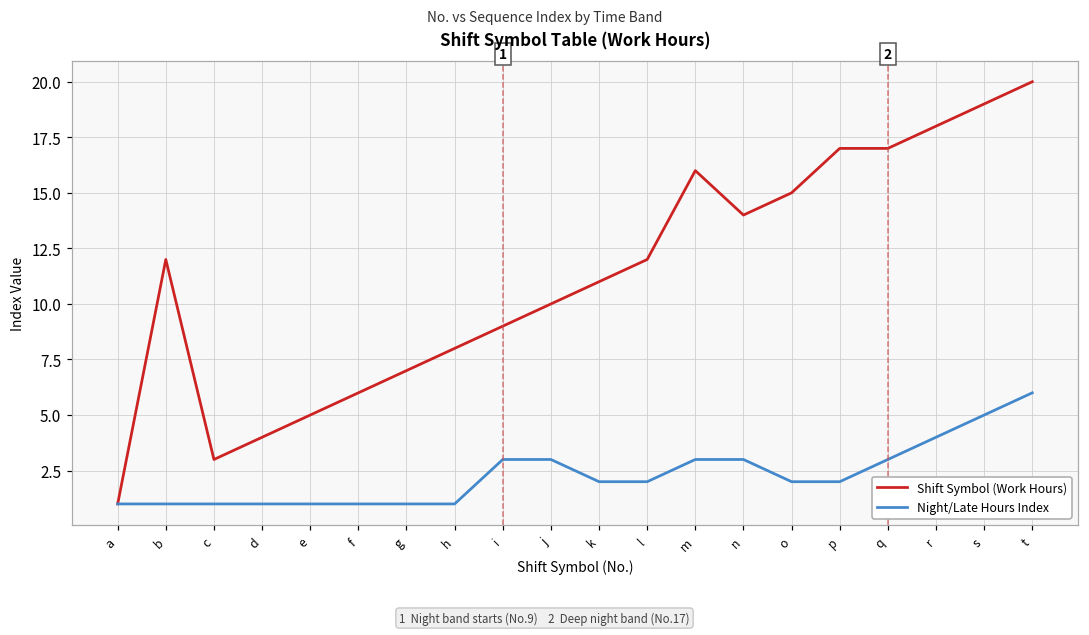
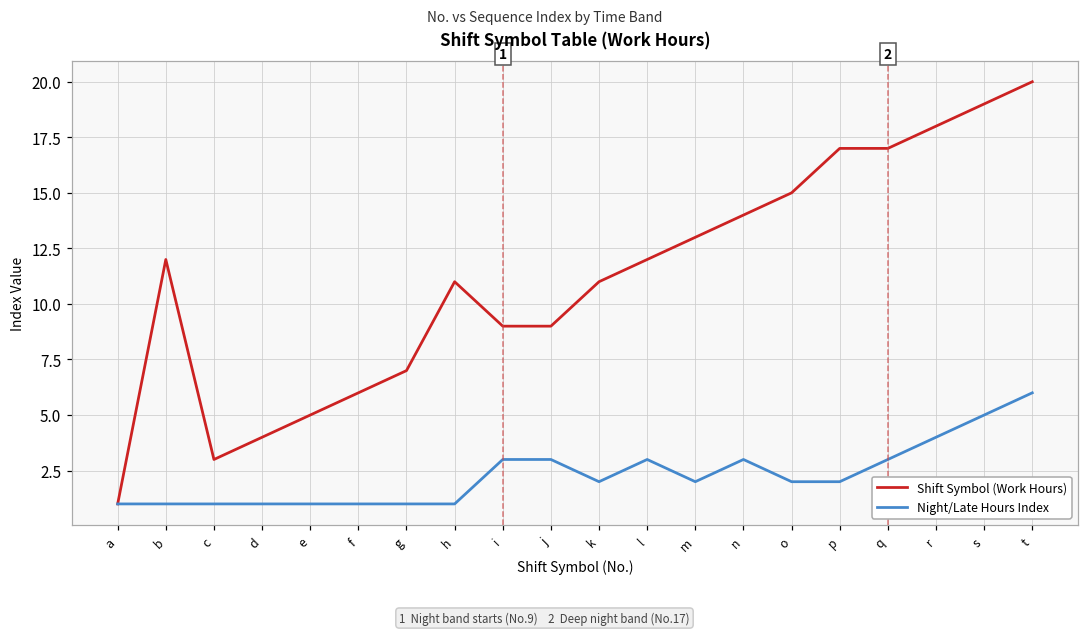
  {
    "Shift Symbol (Work Hours)": {
      "b": 12,
      "c": 3,
      "d": 4,
      "e": 5,
      "f": 6,
      "g": 7,
-     "h": 8,
+     "h": 11,
      "i": 9,
-     "j": 10,
+     "j": 9,
      "k": 11,
      "l": 12,
-     "m": 16,
+     "m": 13,
      "n": 14,
      "o": 15,
      "p": 17,
      "q": 17,
      "r": 18,
      "s": 19,
      "t": 20
    },
    "Night/Late Hours Index": {
      "b": 1,
      "c": 1,
      "d": 1,
      "e": 1,
      "f": 1,
      "g": 1,
      "h": 1,
      "i": 3,
      "j": 3,
      "k": 2,
-     "l": 2,
-     "m": 3,
+     "l": 3,
+     "m": 2,
      "n": 3,
      "o": 2,
      "p": 2,
      "q": 3,
      "r": 4,
      "s": 5,
      "t": 6
    }
  }
